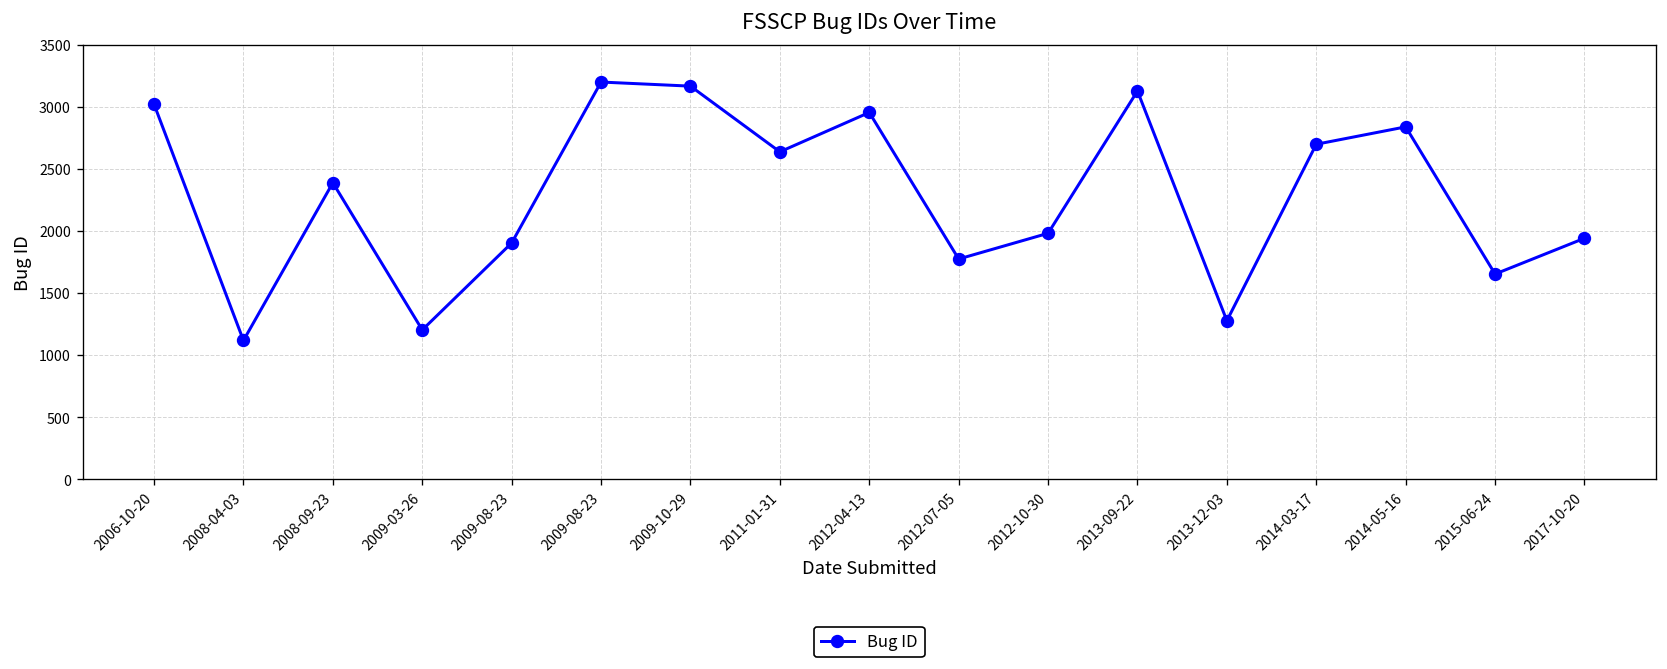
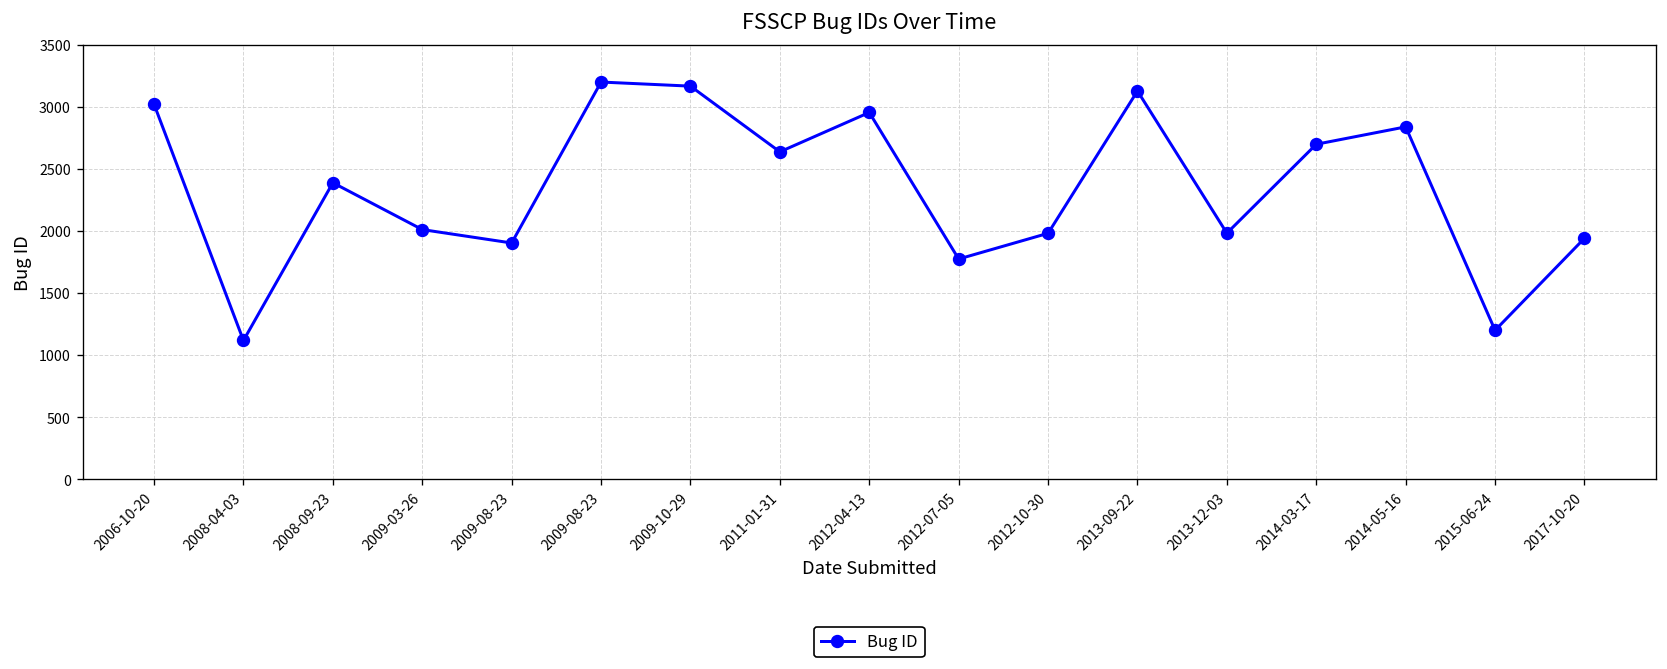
  {
    "2006-10-20": 3020,
    "2008-04-03": 1120,
    "2008-09-23": 2390,
-   "2009-03-26": 1200,
+   "2009-03-26": 2010,
    "2009-10-29": 3170,
    "2011-01-31": 2640,
    "2012-04-13": 2960,
    "2012-07-05": 1780,
    "2012-10-30": 1980,
    "2013-09-22": 3130,
-   "2013-12-03": 1280,
+   "2013-12-03": 1980,
    "2014-03-17": 2700,
    "2014-05-16": 2840,
-   "2015-06-24": 1650,
+   "2015-06-24": 1200,
    "2017-10-20": 1940
  }
